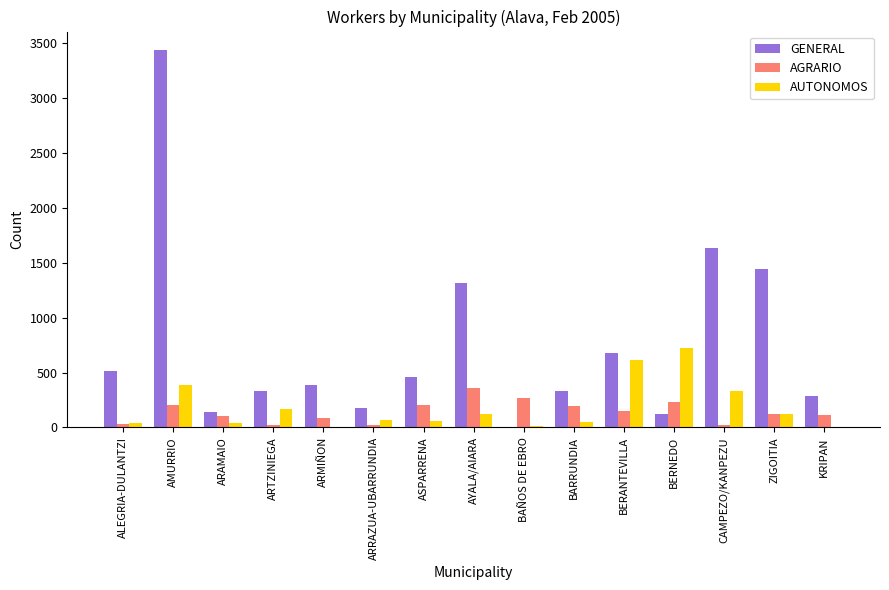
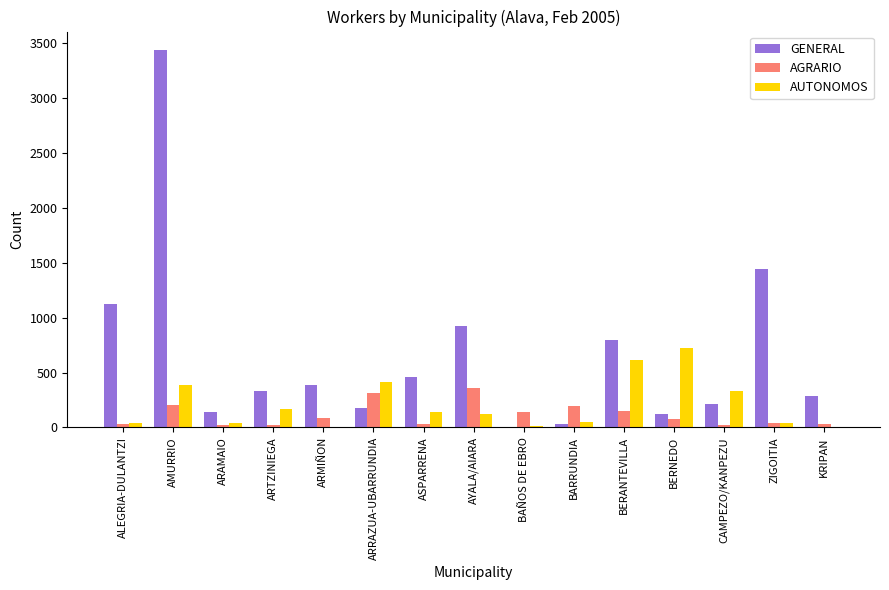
  {
    "GENERAL": {
-     "ALEGRIA-DULANTZI": 520,
+     "ALEGRIA-DULANTZI": 1130,
      "AMURRIO": 3440,
      "ARAMAIO": 140,
      "ARTZINIEGA": 330,
      "ARMIÑON": 390,
      "ARRAZUA-UBARRUNDIA": 180,
      "ASPARRENA": 460,
-     "AYALA/AIARA": 1310,
-     "BARRUNDIA": 330,
-     "BERANTEVILLA": 680,
+     "AYALA/AIARA": 930,
+     "BARRUNDIA": 30,
+     "BERANTEVILLA": 800,
      "BERNEDO": 120,
-     "CAMPEZO/KANPEZU": 1630,
+     "CAMPEZO/KANPEZU": 210,
      "ZIGOITIA": 1450,
      "KRIPAN": 280
    },
    "AGRARIO": {
      "ALEGRIA-DULANTZI": 30,
      "AMURRIO": 210,
-     "ARAMAIO": 110,
+     "ARAMAIO": 30,
      "ARTZINIEGA": 30,
      "ARMIÑON": 90,
-     "ARRAZUA-UBARRUNDIA": 30,
-     "ASPARRENA": 200,
+     "ARRAZUA-UBARRUNDIA": 310,
+     "ASPARRENA": 30,
      "AYALA/AIARA": 360,
-     "BAÑOS DE EBRO": 270,
+     "BAÑOS DE EBRO": 140,
      "BARRUNDIA": 190,
      "BERANTEVILLA": 150,
-     "BERNEDO": 230,
+     "BERNEDO": 70,
      "CAMPEZO/KANPEZU": 30,
-     "ZIGOITIA": 120,
-     "KRIPAN": 110
+     "ZIGOITIA": 40,
+     "KRIPAN": 30
    },
    "AUTONOMOS": {
      "ALEGRIA-DULANTZI": 40,
      "AMURRIO": 380,
      "ARAMAIO": 40,
      "ARTZINIEGA": 170,
-     "ARRAZUA-UBARRUNDIA": 70,
-     "ASPARRENA": 60,
+     "ARRAZUA-UBARRUNDIA": 410,
+     "ASPARRENA": 140,
      "AYALA/AIARA": 120,
      "BARRUNDIA": 50,
      "BERANTEVILLA": 610,
      "BERNEDO": 730,
      "CAMPEZO/KANPEZU": 340,
-     "ZIGOITIA": 130,
+     "ZIGOITIA": 40,
      "KRIPAN": 0
    }
  }
